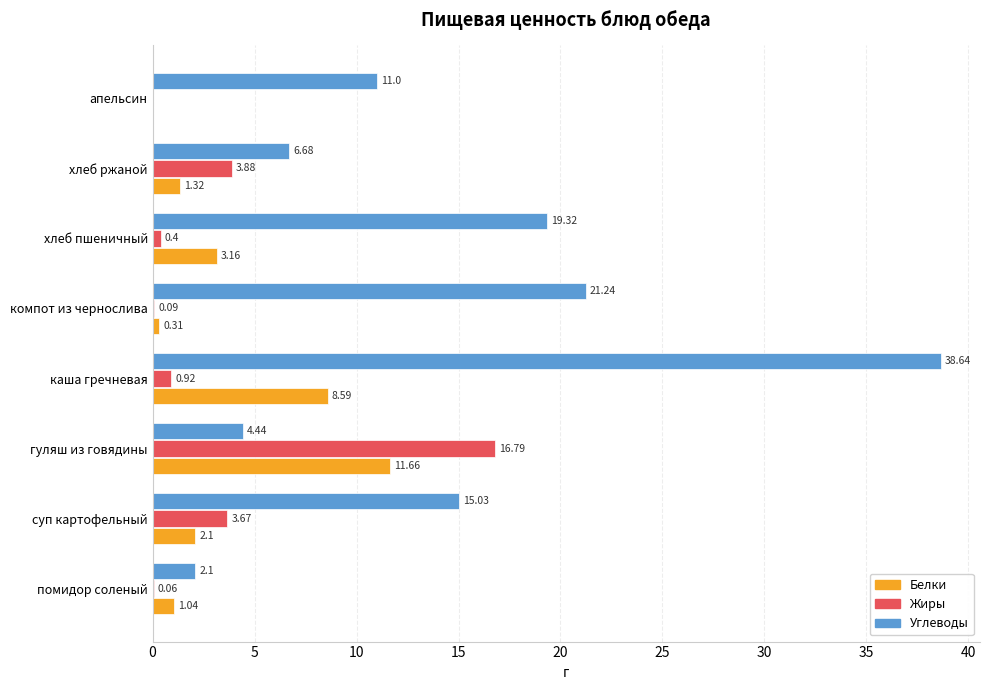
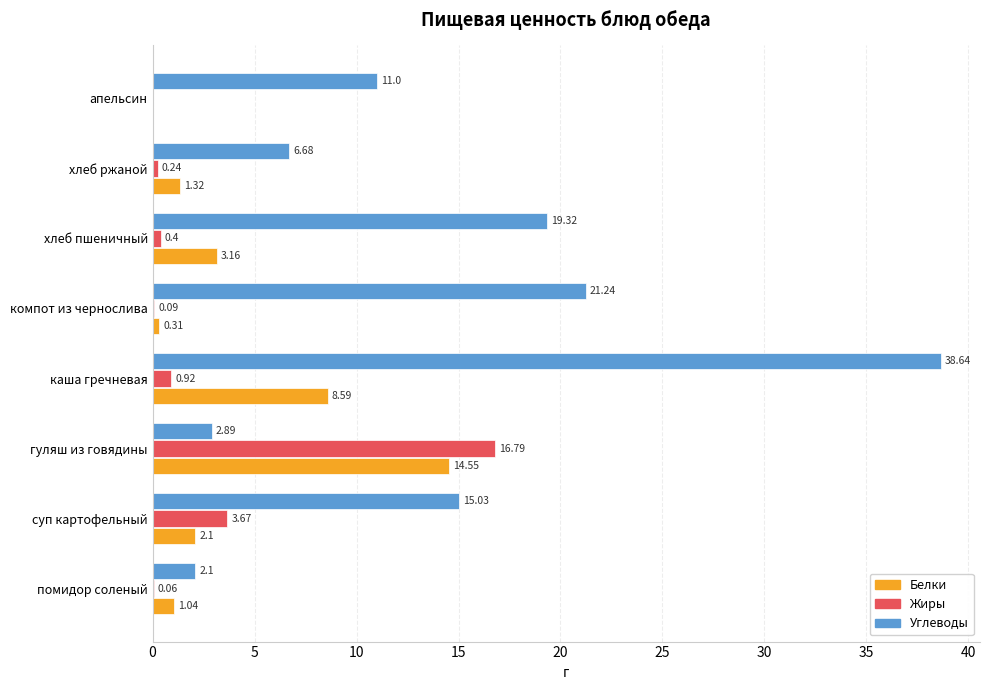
  {
    "Белки": {
      "хлеб ржаной": 1.32,
      "хлеб пшеничный": 3.16,
      "компот из чернослива": 0.31,
      "каша гречневая": 8.59,
-     "гуляш из говядины": 11.66,
+     "гуляш из говядины": 14.55,
      "суп картофельный": 2.1,
      "помидор соленый": 1.04
    },
    "Жиры": {
-     "хлеб ржаной": 3.88,
+     "хлеб ржаной": 0.24,
      "хлеб пшеничный": 0.4,
      "компот из чернослива": 0.09,
      "каша гречневая": 0.92,
      "гуляш из говядины": 16.79,
      "суп картофельный": 3.67,
      "помидор соленый": 0.06
    },
    "Углеводы": {
      "апельсин": 11.0,
      "хлеб ржаной": 6.68,
      "хлеб пшеничный": 19.32,
      "компот из чернослива": 21.24,
      "каша гречневая": 38.64,
-     "гуляш из говядины": 4.44,
+     "гуляш из говядины": 2.89,
      "суп картофельный": 15.03,
      "помидор соленый": 2.1
    }
  }
